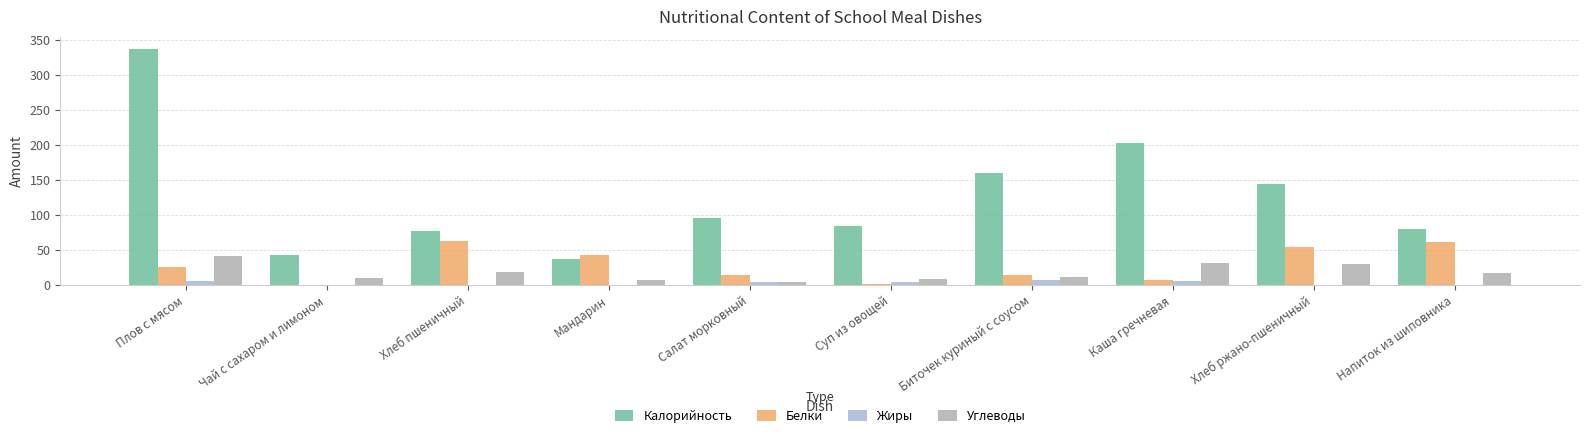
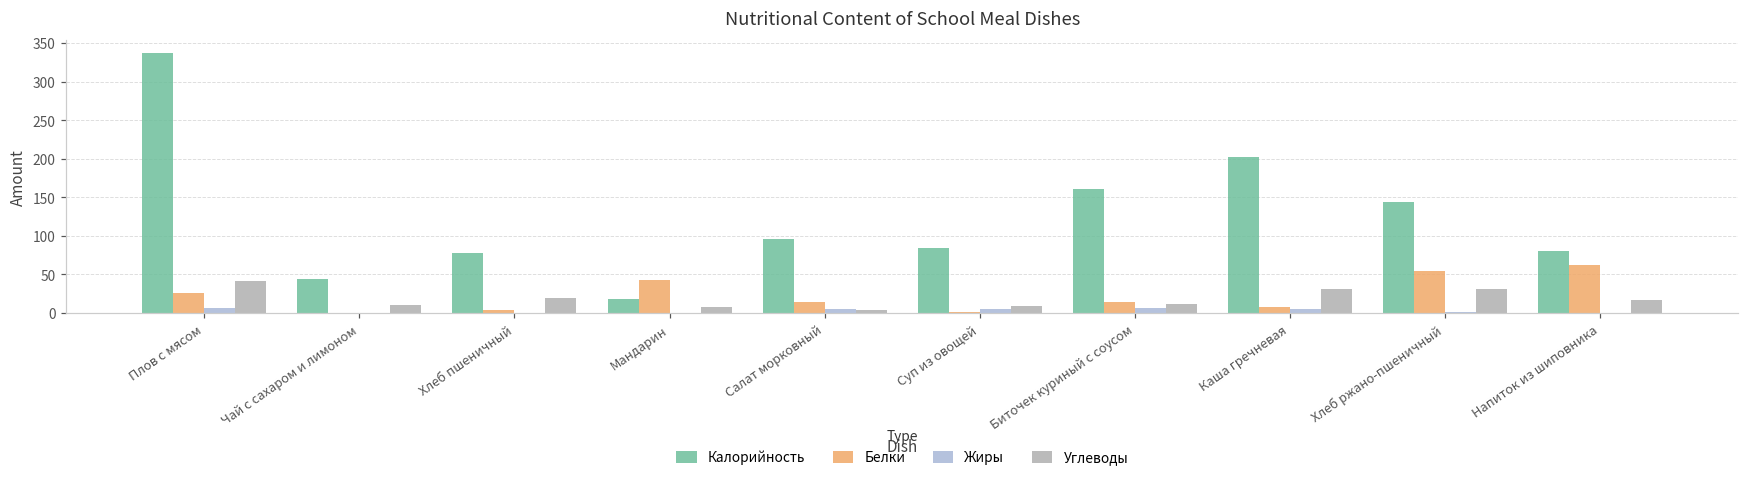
  {
    "Калорийность": {
      "Плов с мясом": 340,
      "Чай с сахаром и лимоном": 40,
      "Хлеб пшеничный": 80,
-     "Мандарин": 40,
+     "Мандарин": 20,
      "Салат морковный": 100,
      "Суп из овощей": 80,
      "Биточек куриный с соусом": 160,
      "Каша гречневая": 200,
      "Хлеб ржано-пшеничный": 140,
      "Напиток из шиповника": 80
    },
    "Белки": {
      "Плов с мясом": 30,
-     "Хлеб пшеничный": 60,
+     "Хлеб пшеничный": 0,
      "Мандарин": 40,
      "Салат морковный": 10,
      "Биточек куриный с соусом": 10,
      "Каша гречневая": 10,
      "Хлеб ржано-пшеничный": 50,
      "Напиток из шиповника": 60
    }
  }
